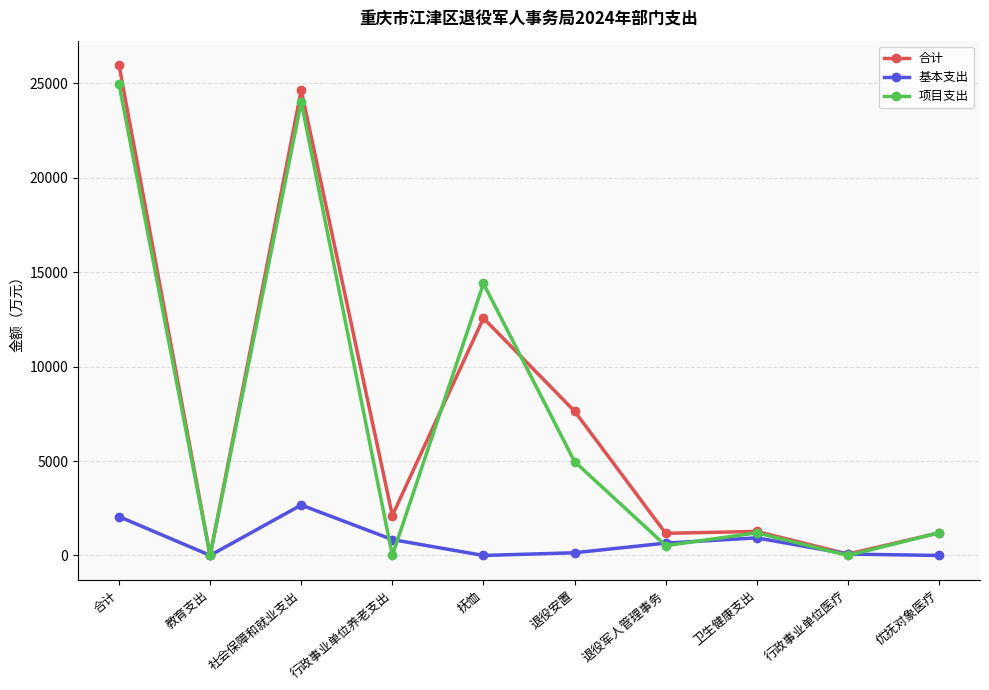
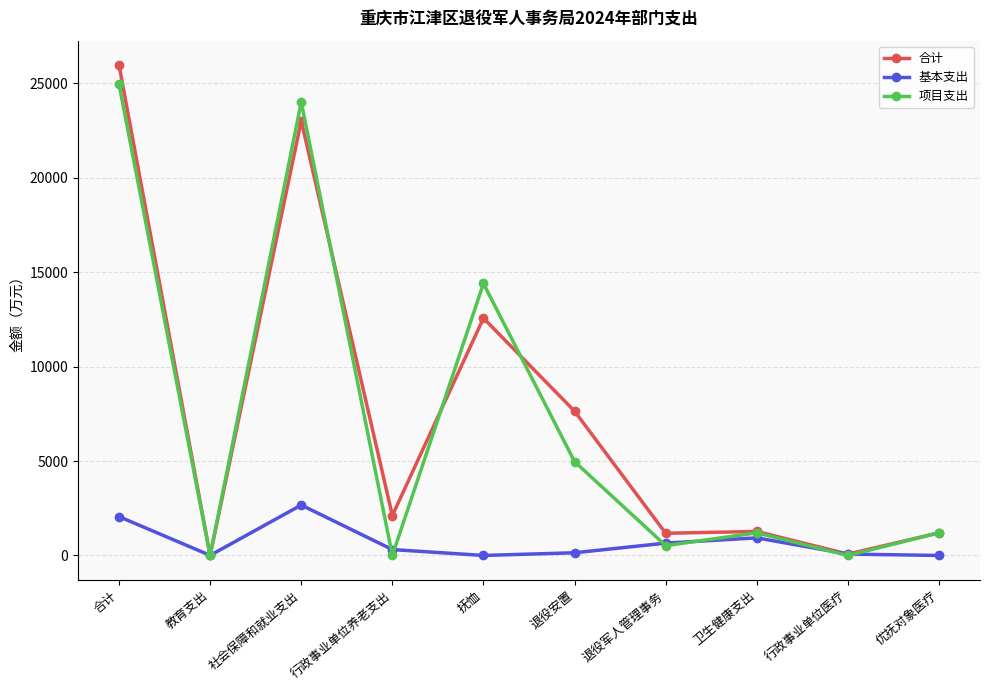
  {
    "合计": {
      "合计": 26000,
-     "社会保障和就业支出": 24600,
+     "社会保障和就业支出": 23000,
      "行政事业单位养老支出": 2100,
      "抚恤": 12600,
      "退役安置": 7600,
      "退役军人管理事务": 1200
    },
    "基本支出": {
      "合计": 2100,
      "社会保障和就业支出": 2700,
-     "行政事业单位养老支出": 800,
+     "行政事业单位养老支出": 300,
      "抚恤": 0,
      "退役安置": 100,
      "卫生健康支出": 900,
      "优抚对象医疗": 0
    },
    "项目支出": {
      "合计": 25000,
      "社会保障和就业支出": 24000,
      "行政事业单位养老支出": 0,
      "抚恤": 14400,
      "退役安置": 5000
    }
  }
